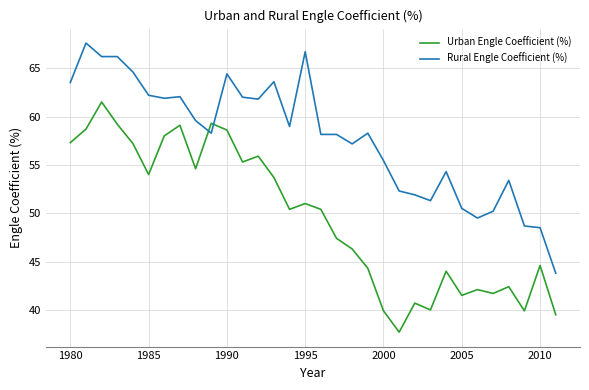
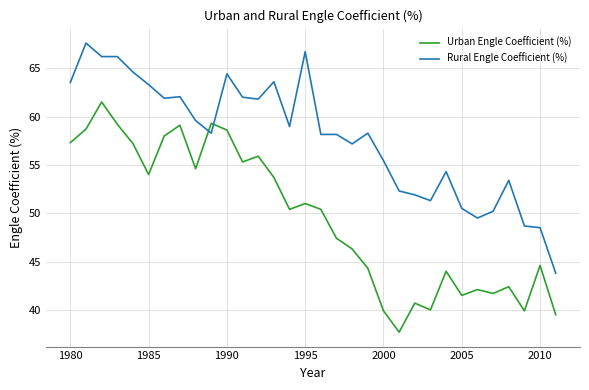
  {
    "Urban Engle Coefficient (%)": {
      "1980": 57,
      "1985": 54,
      "1990": 59,
      "1995": 51,
      "2000": 40,
      "2005": 42,
      "2010": 45
    },
    "Rural Engle Coefficient (%)": {
      "1980": 64,
-     "1985": 62,
+     "1985": 63,
      "1990": 64,
      "1995": 67,
      "2000": 55,
      "2005": 51,
      "2010": 49
    }
  }
